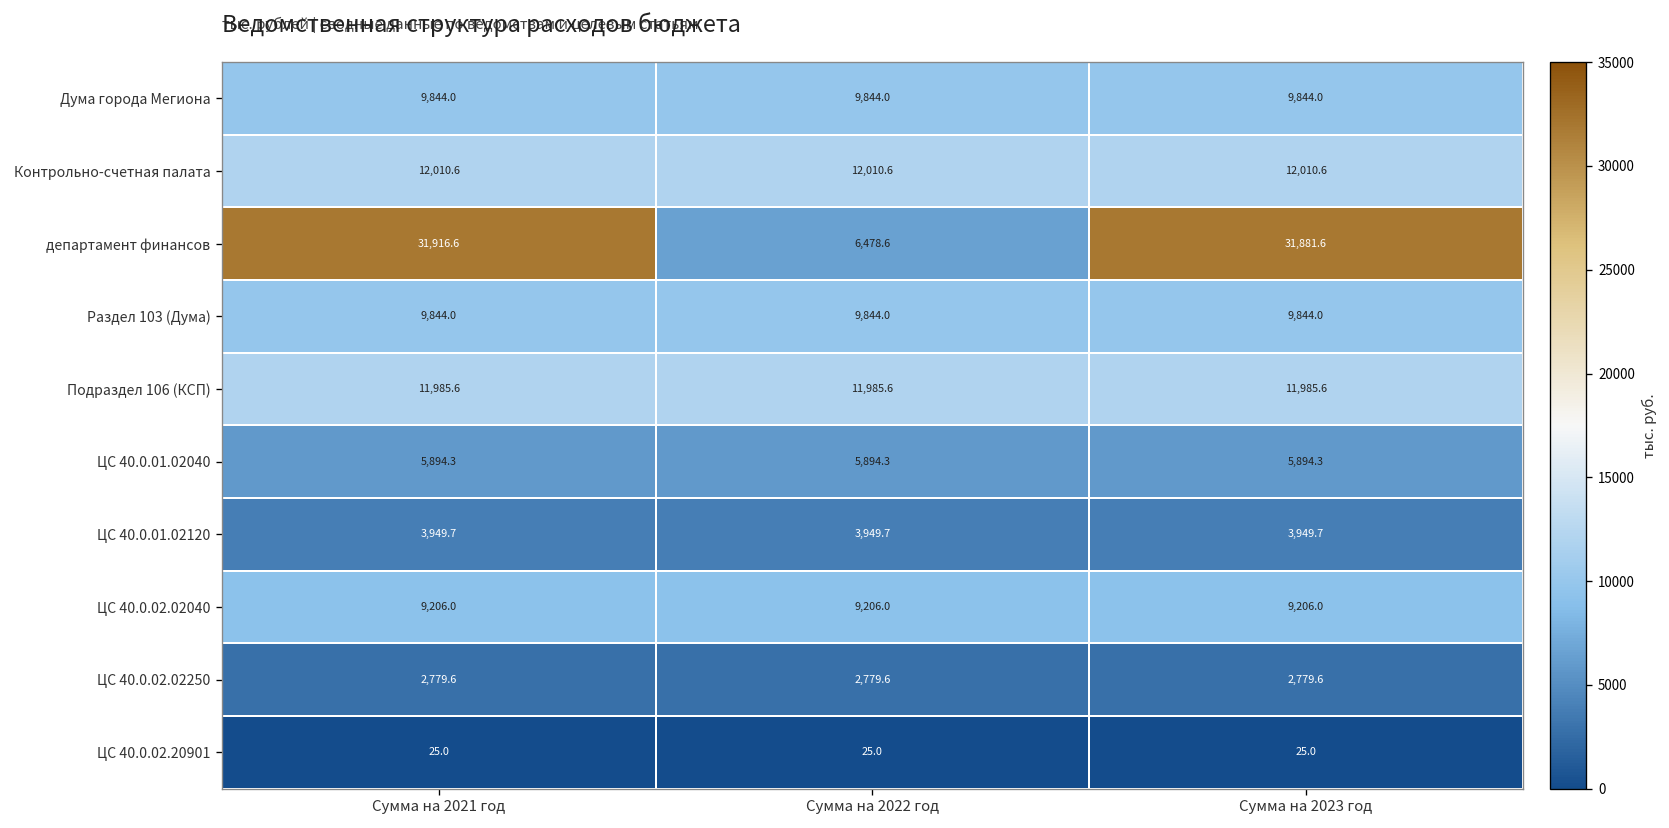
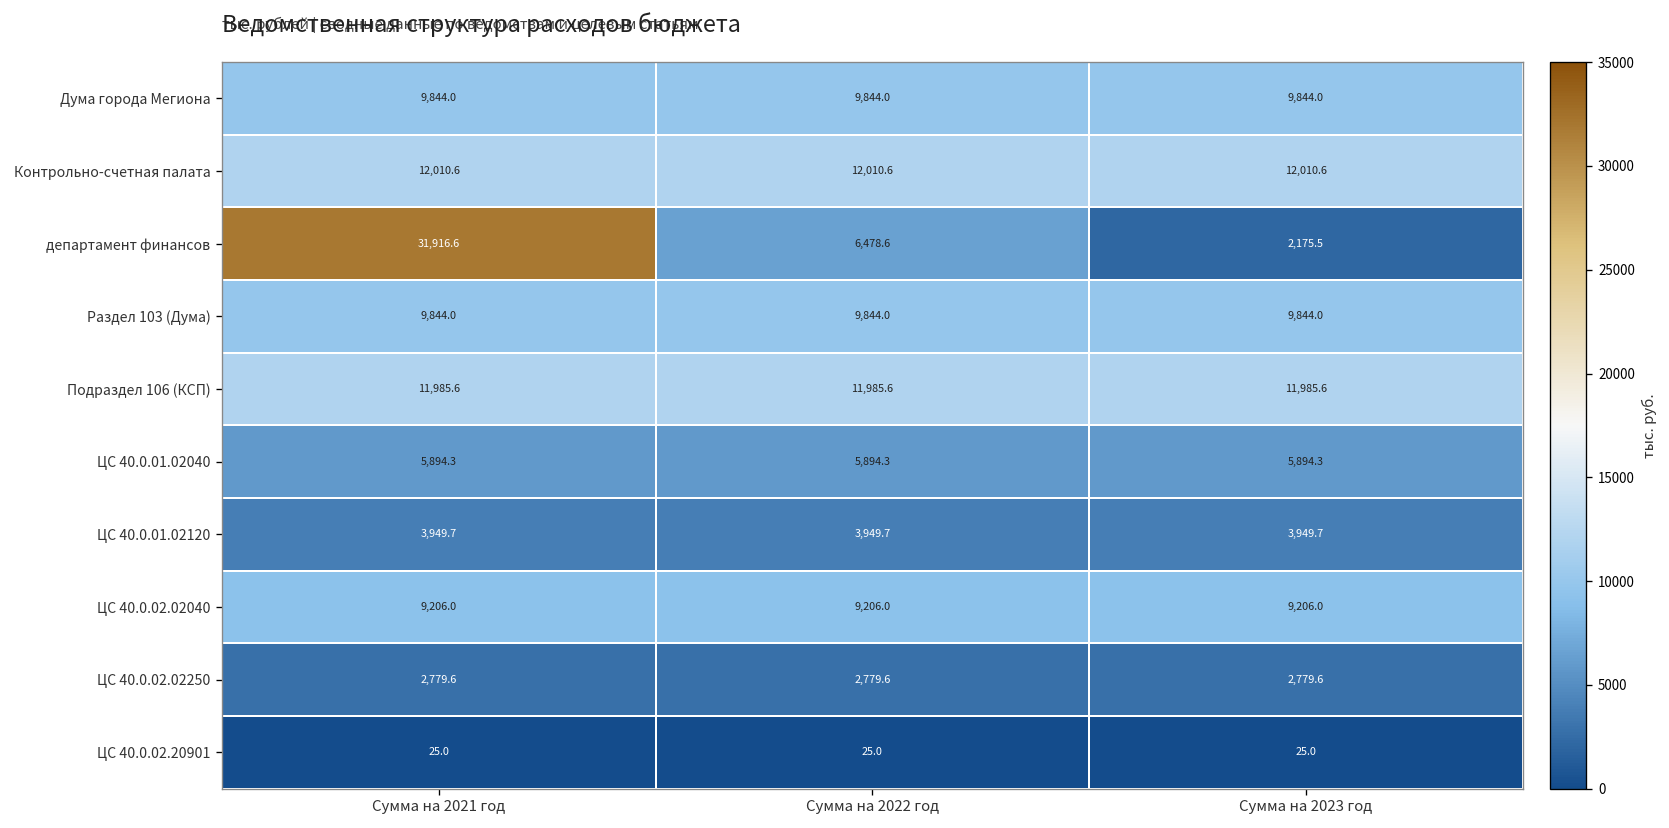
  {
    "Дума города Мегиона": {
      "Сумма на 2021 год": "9,844.0",
      "Сумма на 2022 год": "9,844.0",
      "Сумма на 2023 год": "9,844.0"
    },
    "Контрольно-счетная палата": {
      "Сумма на 2021 год": "12,010.6",
      "Сумма на 2022 год": "12,010.6",
      "Сумма на 2023 год": "12,010.6"
    },
    "департамент финансов": {
      "Сумма на 2021 год": "31,916.6",
      "Сумма на 2022 год": "6,478.6",
-     "Сумма на 2023 год": "31,881.6"
+     "Сумма на 2023 год": "2,175.5"
    },
    "Раздел 103 (Дума)": {
      "Сумма на 2021 год": "9,844.0",
      "Сумма на 2022 год": "9,844.0",
      "Сумма на 2023 год": "9,844.0"
    },
    "Подраздел 106 (КСП)": {
      "Сумма на 2021 год": "11,985.6",
      "Сумма на 2022 год": "11,985.6",
      "Сумма на 2023 год": "11,985.6"
    },
    "ЦС 40.0.01.02040": {
      "Сумма на 2021 год": "5,894.3",
      "Сумма на 2022 год": "5,894.3",
      "Сумма на 2023 год": "5,894.3"
    },
    "ЦС 40.0.01.02120": {
      "Сумма на 2021 год": "3,949.7",
      "Сумма на 2022 год": "3,949.7",
      "Сумма на 2023 год": "3,949.7"
    },
    "ЦС 40.0.02.02040": {
      "Сумма на 2021 год": "9,206.0",
      "Сумма на 2022 год": "9,206.0",
      "Сумма на 2023 год": "9,206.0"
    },
    "ЦС 40.0.02.02250": {
      "Сумма на 2021 год": "2,779.6",
      "Сумма на 2022 год": "2,779.6",
      "Сумма на 2023 год": "2,779.6"
    },
    "ЦС 40.0.02.20901": {
      "Сумма на 2021 год": "25.0",
      "Сумма на 2022 год": "25.0",
      "Сумма на 2023 год": "25.0"
    }
  }
